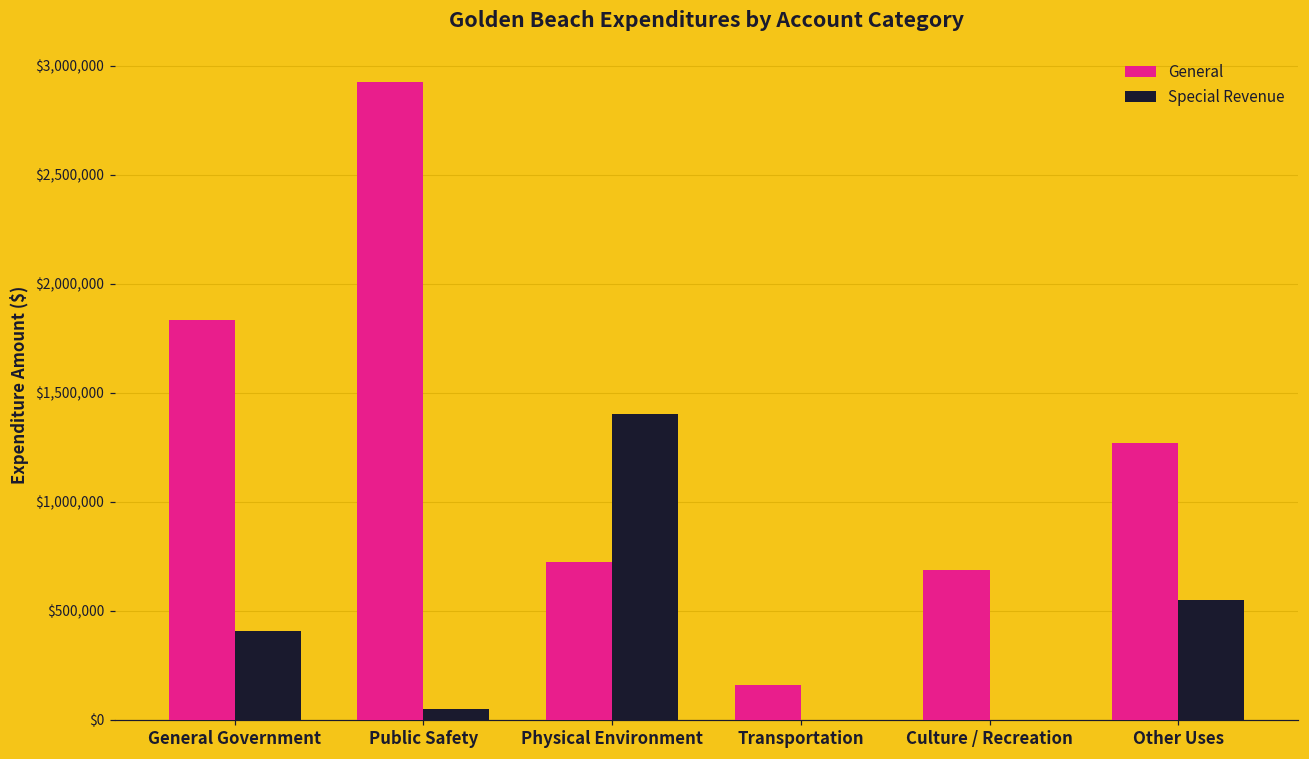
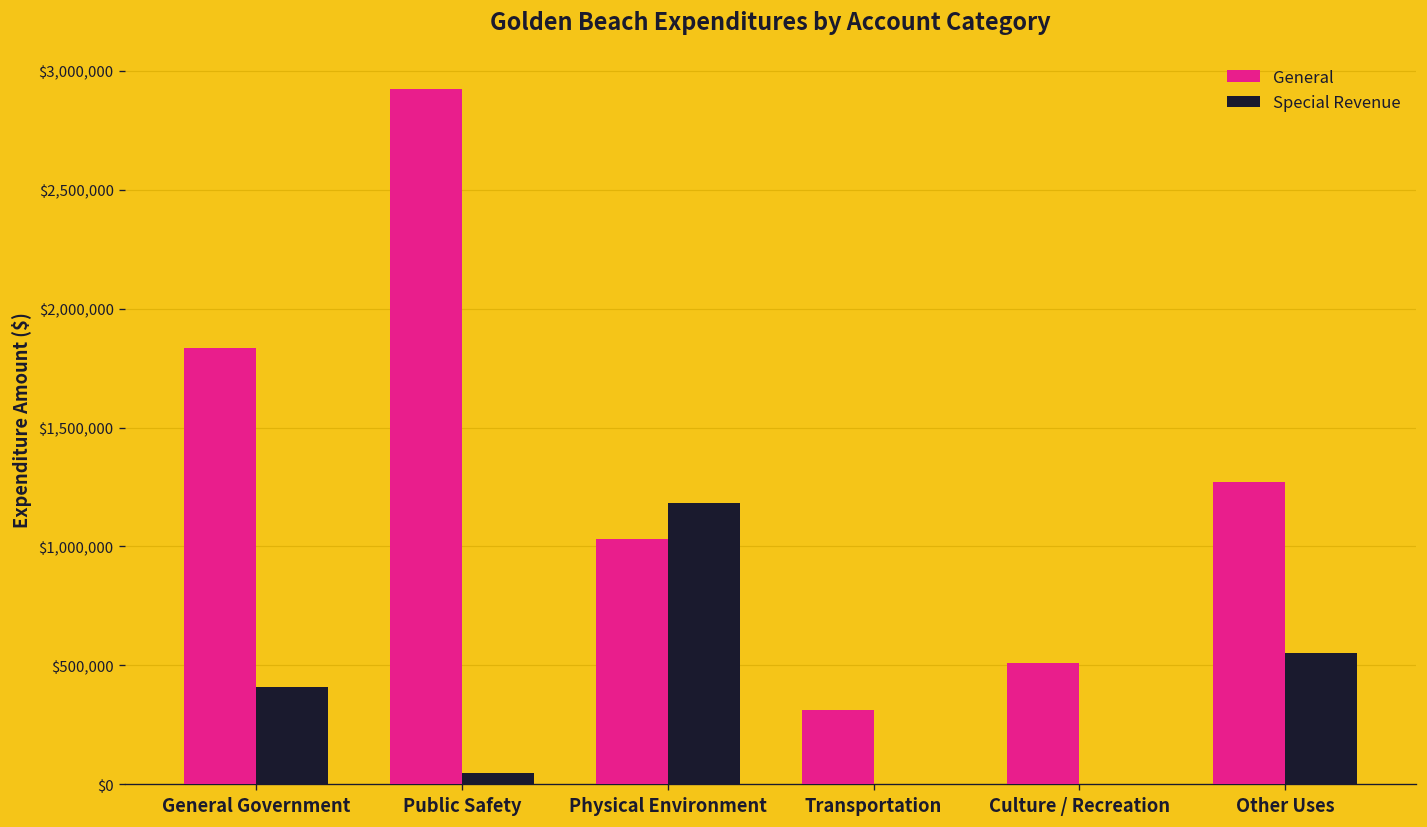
  {
    "General": {
      "General Government": "$1,830,000",
      "Public Safety": "$2,930,000",
-     "Physical Environment": "$720,000",
-     "Transportation": "$160,000",
-     "Culture / Recreation": "$690,000",
+     "Physical Environment": "$1,030,000",
+     "Transportation": "$310,000",
+     "Culture / Recreation": "$510,000",
      "Other Uses": "$1,270,000"
    },
    "Special Revenue": {
      "General Government": "$410,000",
      "Public Safety": "$50,000",
-     "Physical Environment": "$1,400,000",
+     "Physical Environment": "$1,180,000",
      "Transportation": "$0",
      "Culture / Recreation": "$0",
      "Other Uses": "$550,000"
    }
  }
